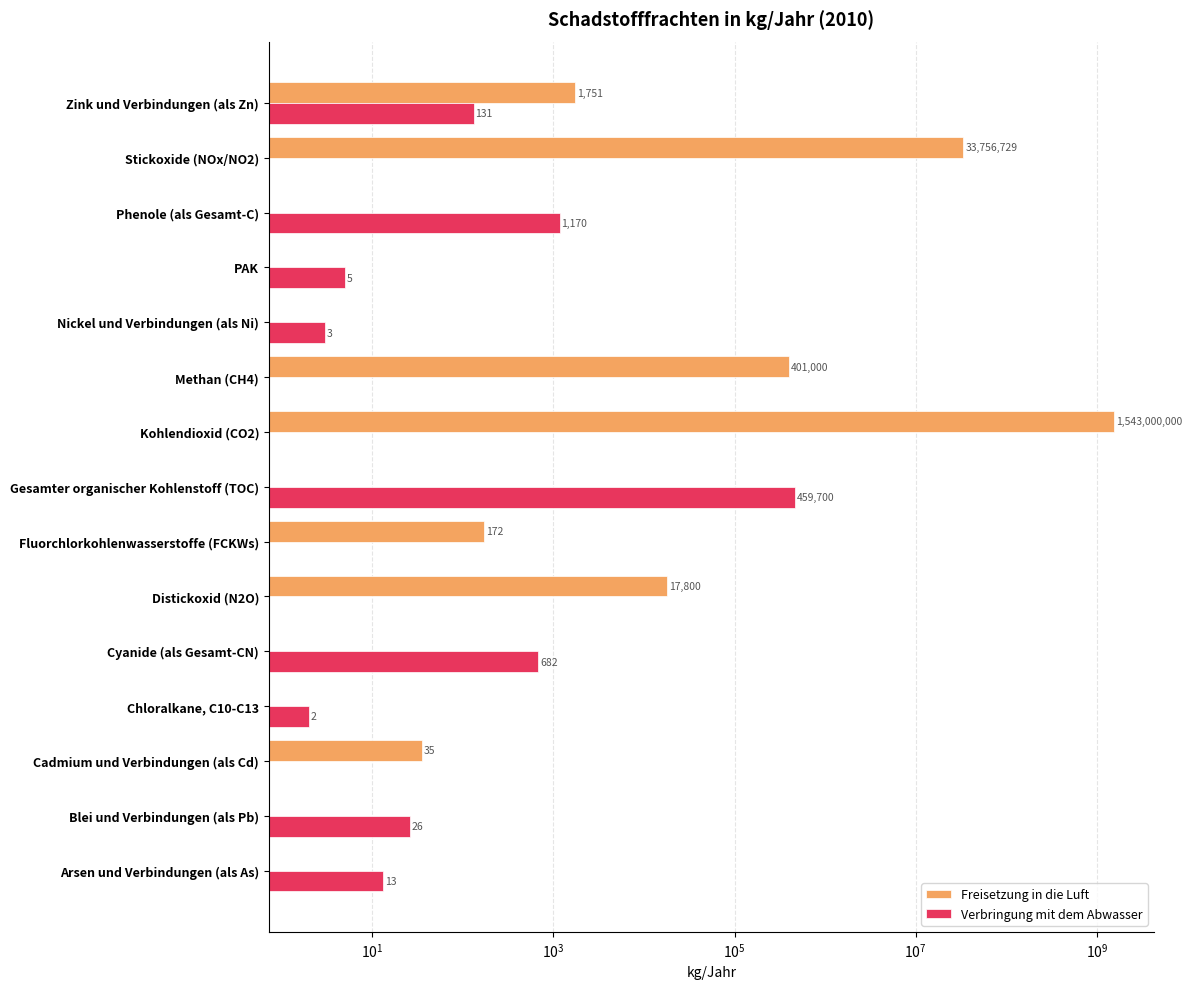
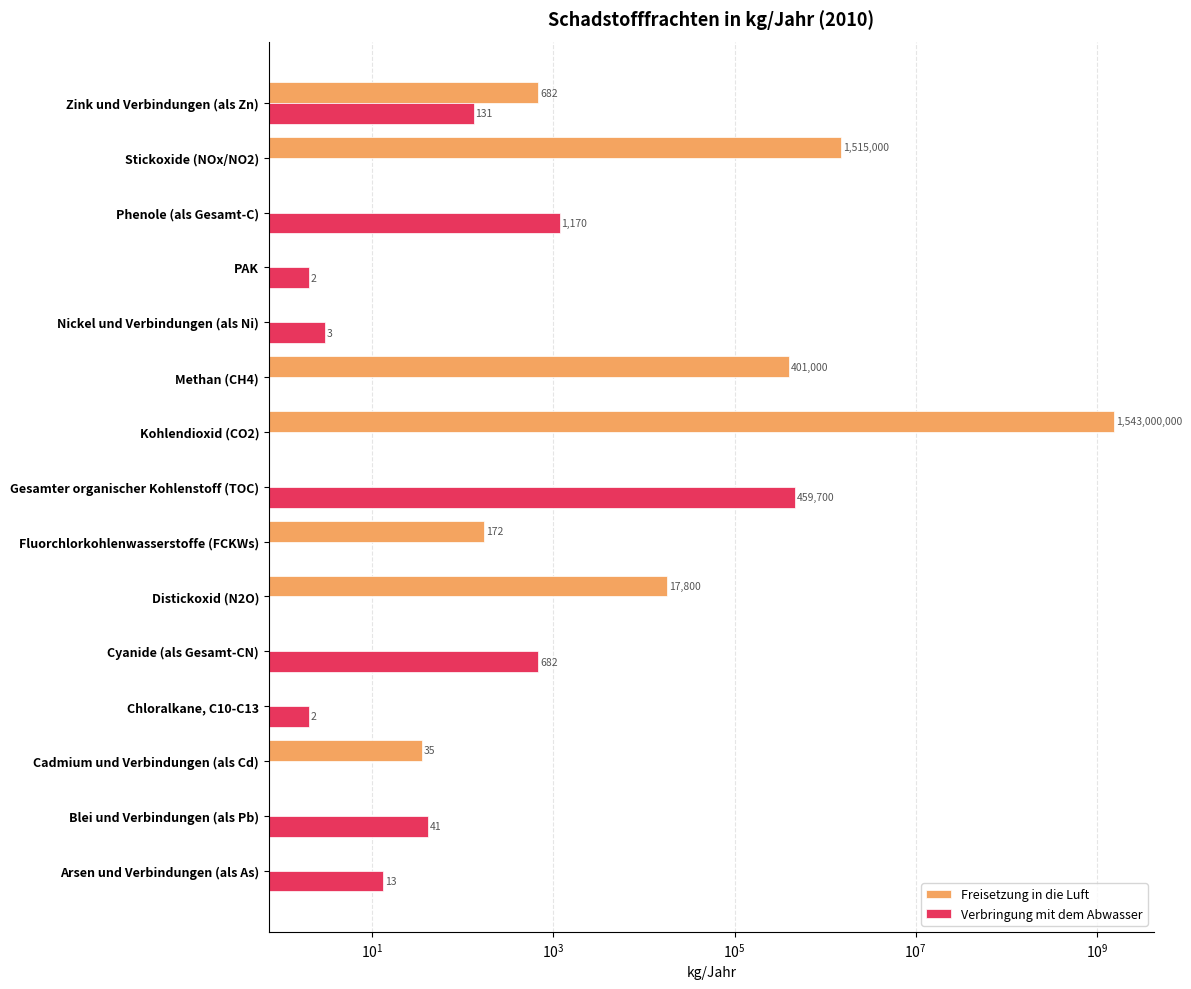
  {
    "Freisetzung in die Luft": {
-     "Zink und Verbindungen (als Zn)": "1,751",
-     "Stickoxide (NOx/NO2)": "33,756,729",
+     "Zink und Verbindungen (als Zn)": "682",
+     "Stickoxide (NOx/NO2)": "1,515,000",
      "Methan (CH4)": "401,000",
      "Kohlendioxid (CO2)": "1,543,000,000",
      "Fluorchlorkohlenwasserstoffe (FCKWs)": "172",
      "Distickoxid (N2O)": "17,800",
      "Cadmium und Verbindungen (als Cd)": "35"
    },
    "Verbringung mit dem Abwasser": {
      "Zink und Verbindungen (als Zn)": "131",
      "Phenole (als Gesamt-C)": "1,170",
-     "PAK": "5",
+     "PAK": "2",
      "Nickel und Verbindungen (als Ni)": "3",
      "Gesamter organischer Kohlenstoff (TOC)": "459,700",
      "Cyanide (als Gesamt-CN)": "682",
      "Chloralkane, C10-C13": "2",
-     "Blei und Verbindungen (als Pb)": "26",
+     "Blei und Verbindungen (als Pb)": "41",
      "Arsen und Verbindungen (als As)": "13"
    }
  }
